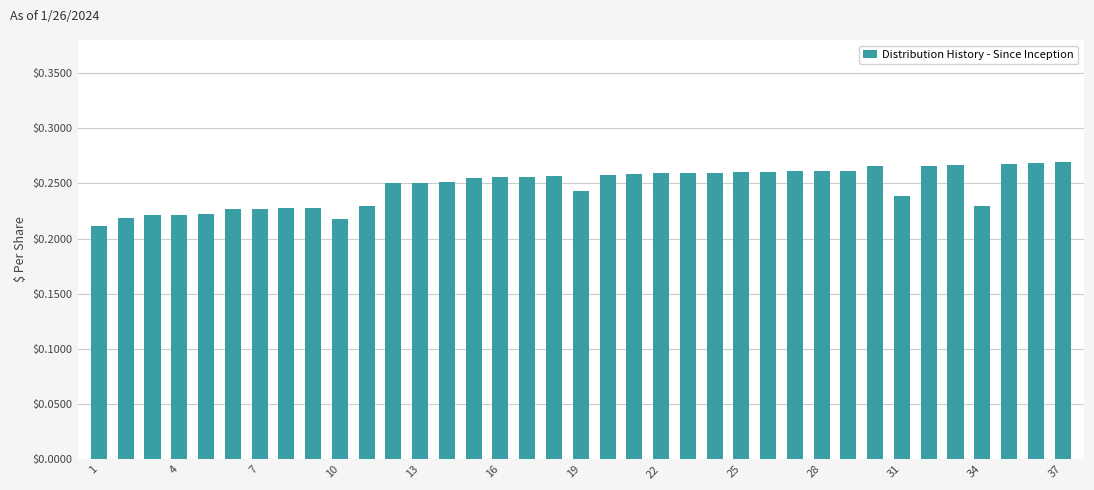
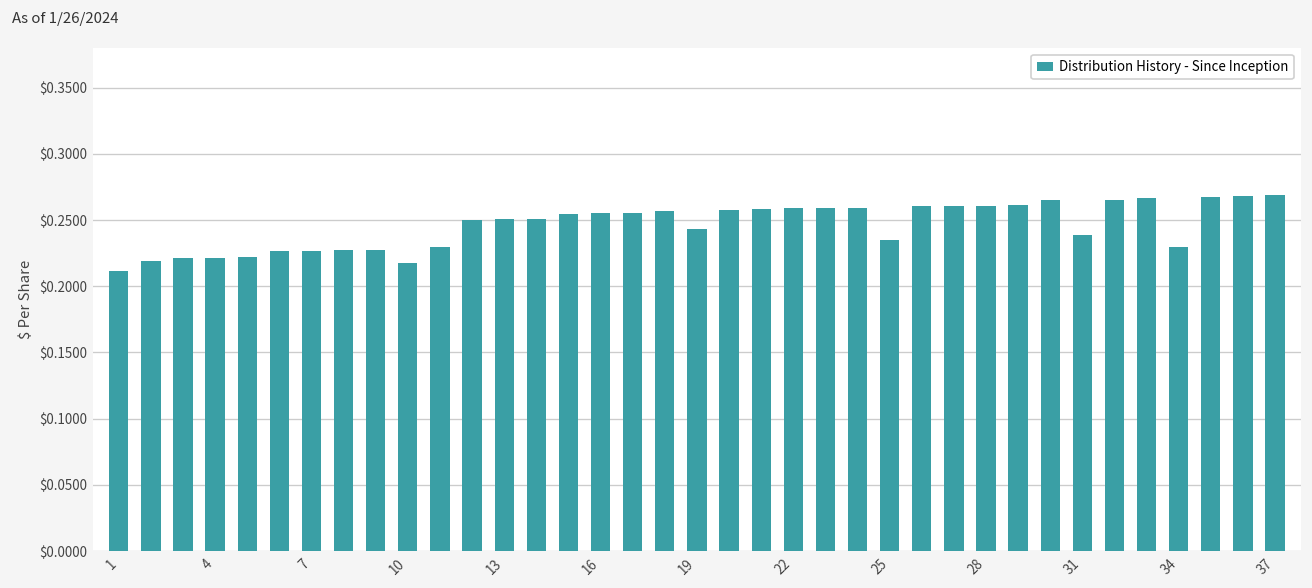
  {
    "1": "$0.212",
    "4": "$0.221",
    "7": "$0.227",
    "10": "$0.217",
    "13": "$0.251",
    "16": "$0.256",
    "19": "$0.244",
    "22": "$0.259",
-   "25": "$0.260",
+   "25": "$0.235",
    "28": "$0.261",
    "31": "$0.239",
    "34": "$0.229",
    "37": "$0.269"
  }
